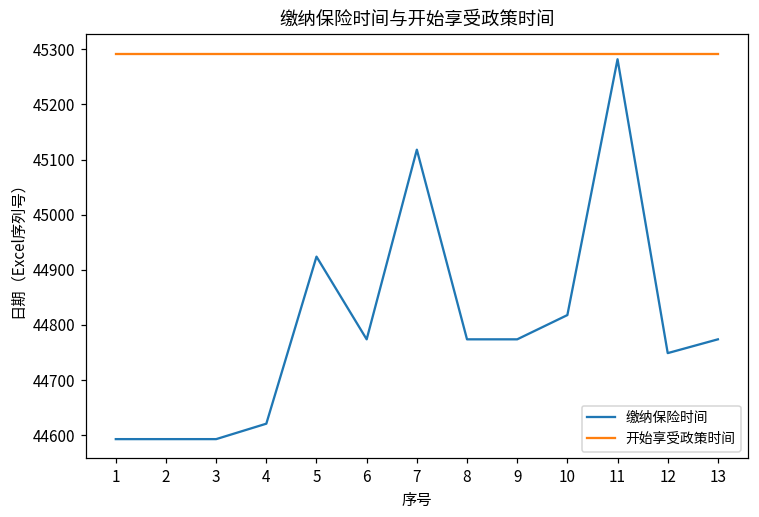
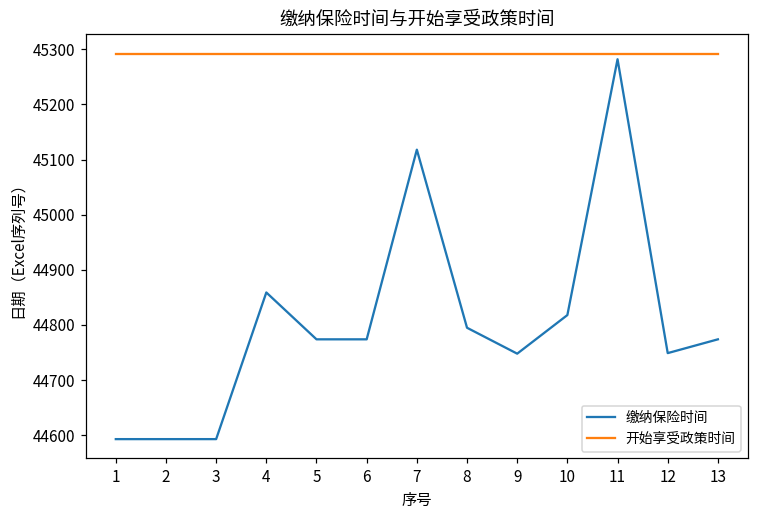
  {
    "缴纳保险时间": {
      "1": 44590,
      "2": 44590,
      "3": 44590,
-     "4": 44620,
-     "5": 44920,
+     "4": 44860,
+     "5": 44770,
      "6": 44770,
      "7": 45120,
-     "8": 44770,
-     "9": 44770,
+     "8": 44800,
+     "9": 44750,
      "10": 44820,
      "11": 45280,
      "12": 44750,
      "13": 44770
    },
    "开始享受政策时间": {
      "1": 45290,
      "2": 45290,
      "3": 45290,
      "4": 45290,
      "5": 45290,
      "6": 45290,
      "7": 45290,
      "8": 45290,
      "9": 45290,
      "10": 45290,
      "11": 45290,
      "12": 45290,
      "13": 45290
    }
  }
